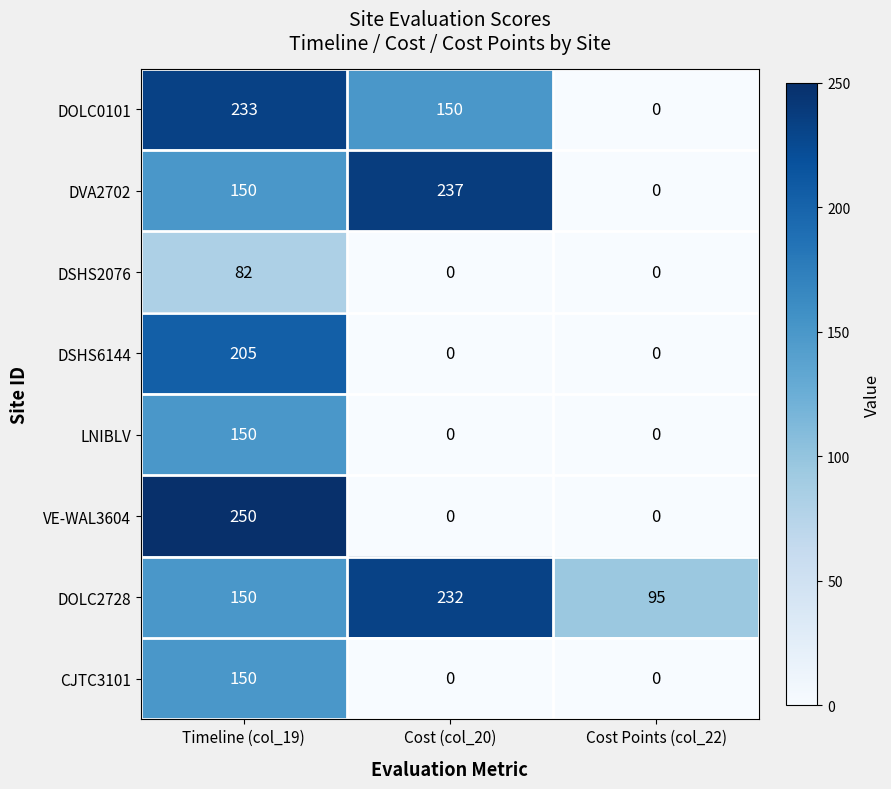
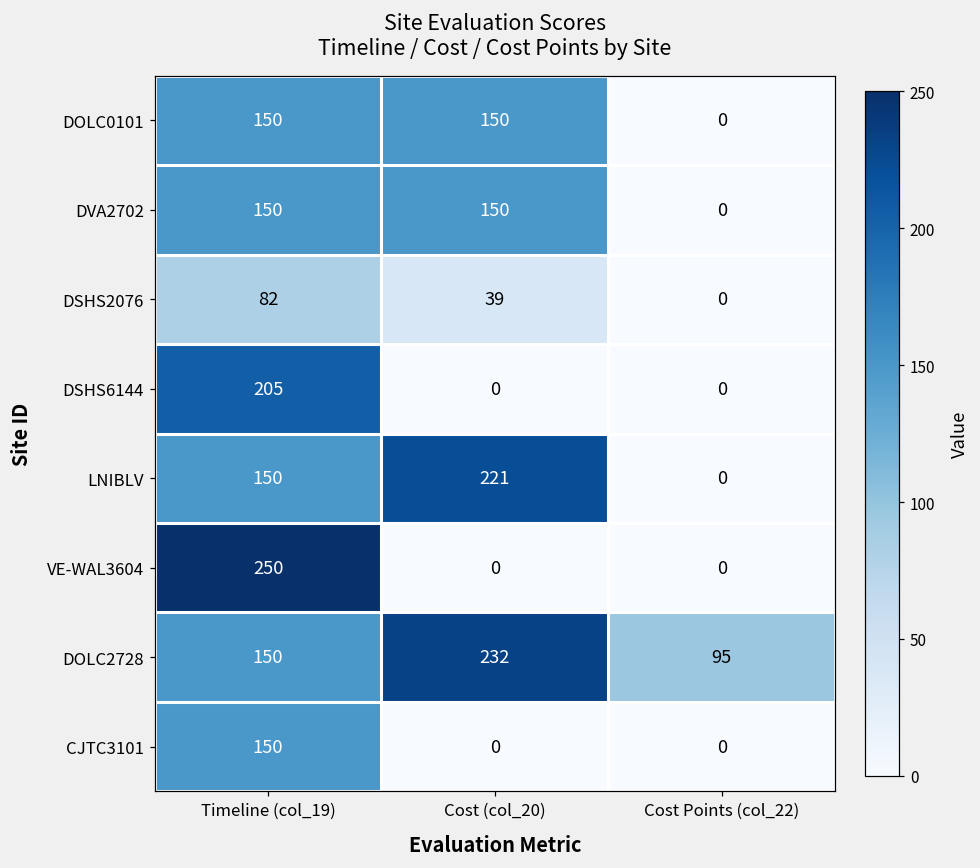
  {
    "DOLC0101": {
-     "Timeline (col_19)": 233,
+     "Timeline (col_19)": 150,
      "Cost (col_20)": 150,
      "Cost Points (col_22)": 0
    },
    "DVA2702": {
      "Timeline (col_19)": 150,
-     "Cost (col_20)": 237,
+     "Cost (col_20)": 150,
      "Cost Points (col_22)": 0
    },
    "DSHS2076": {
      "Timeline (col_19)": 82,
-     "Cost (col_20)": 0,
+     "Cost (col_20)": 39,
      "Cost Points (col_22)": 0
    },
    "DSHS6144": {
      "Timeline (col_19)": 205,
      "Cost (col_20)": 0,
      "Cost Points (col_22)": 0
    },
    "LNIBLV": {
      "Timeline (col_19)": 150,
-     "Cost (col_20)": 0,
+     "Cost (col_20)": 221,
      "Cost Points (col_22)": 0
    },
    "VE-WAL3604": {
      "Timeline (col_19)": 250,
      "Cost (col_20)": 0,
      "Cost Points (col_22)": 0
    },
    "DOLC2728": {
      "Timeline (col_19)": 150,
      "Cost (col_20)": 232,
      "Cost Points (col_22)": 95
    },
    "CJTC3101": {
      "Timeline (col_19)": 150,
      "Cost (col_20)": 0,
      "Cost Points (col_22)": 0
    }
  }
